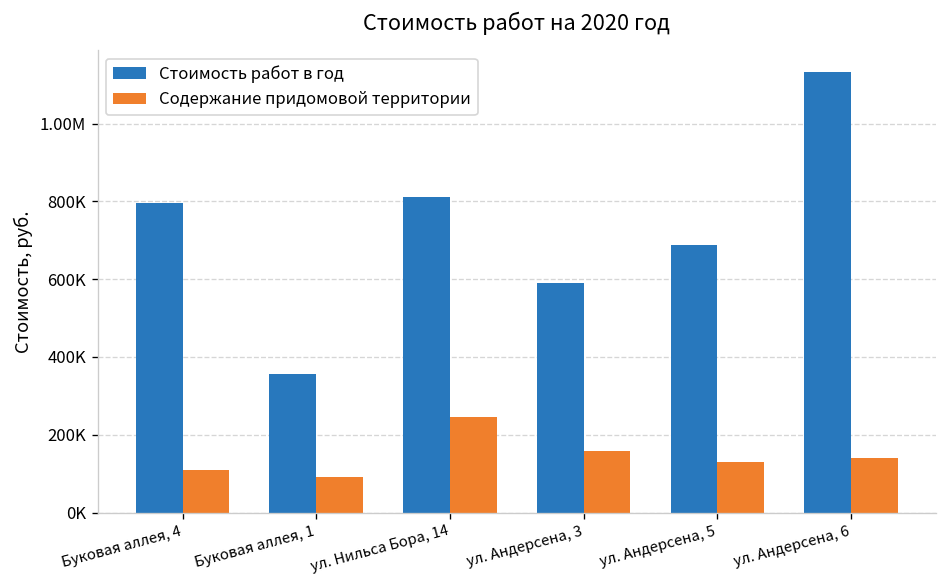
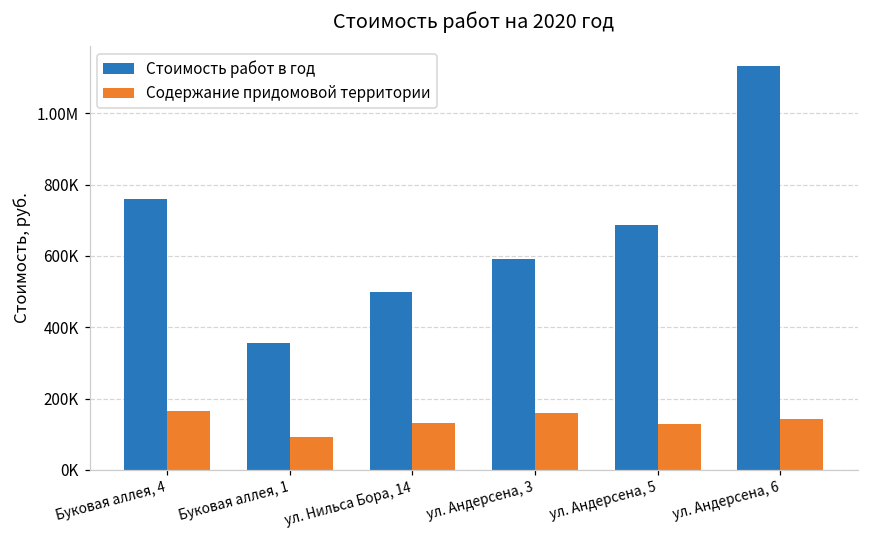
  {
    "Стоимость работ в год": {
-     "Буковая аллея, 4": 800000,
+     "Буковая аллея, 4": 760000,
      "Буковая аллея, 1": 360000,
-     "ул. Нильса Бора, 14": 810000,
+     "ул. Нильса Бора, 14": 500000,
      "ул. Андерсена, 3": 590000,
      "ул. Андерсена, 5": 690000,
      "ул. Андерсена, 6": 1130000
    },
    "Содержание придомовой территории": {
-     "Буковая аллея, 4": 110000,
+     "Буковая аллея, 4": 160000,
      "Буковая аллея, 1": 90000,
-     "ул. Нильса Бора, 14": 240000,
+     "ул. Нильса Бора, 14": 130000,
      "ул. Андерсена, 3": 160000,
      "ул. Андерсена, 5": 130000,
      "ул. Андерсена, 6": 140000
    }
  }
